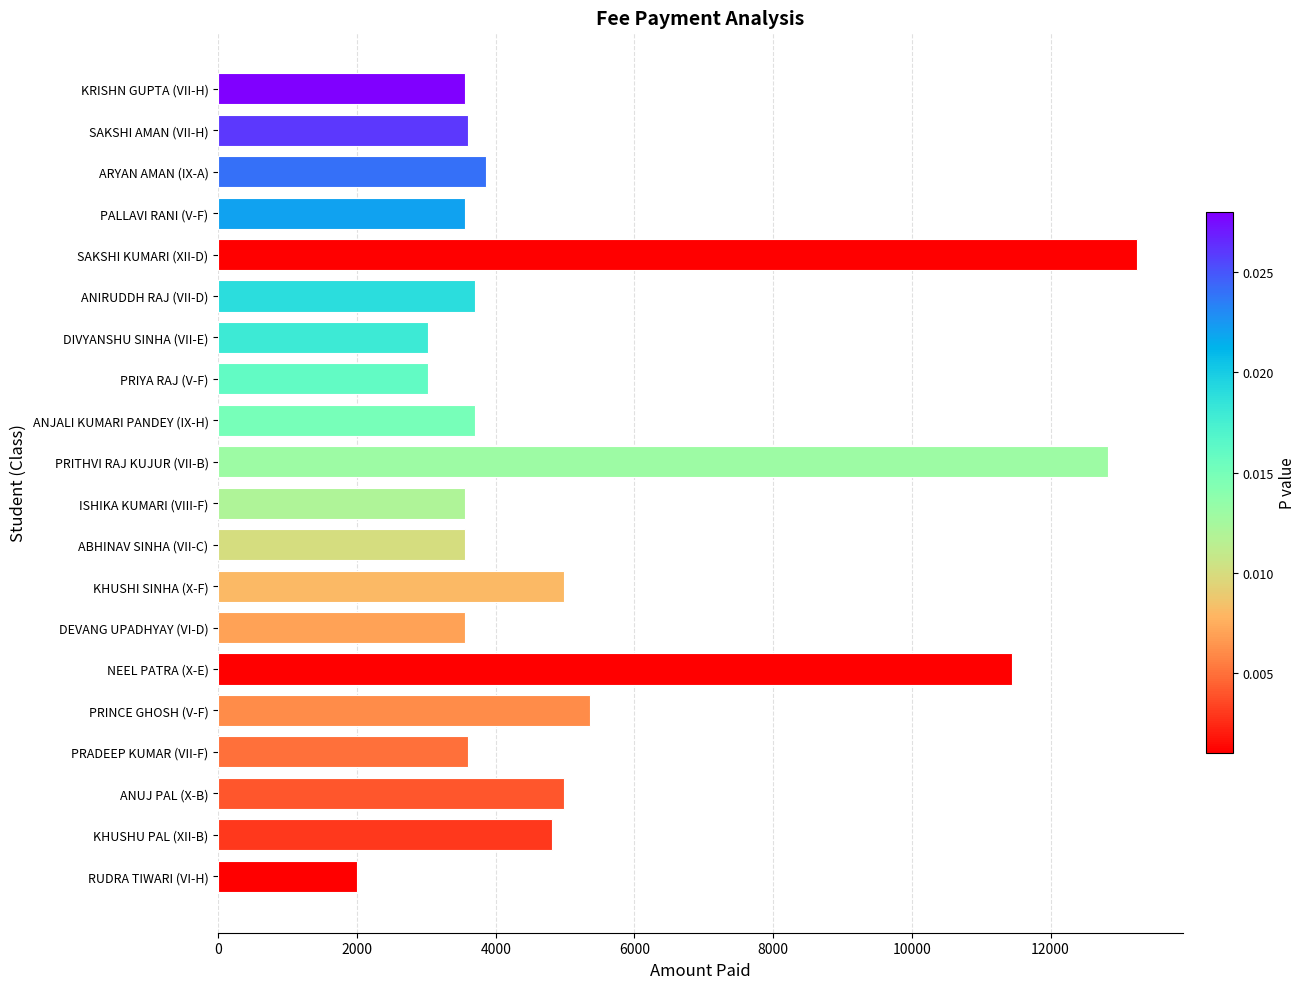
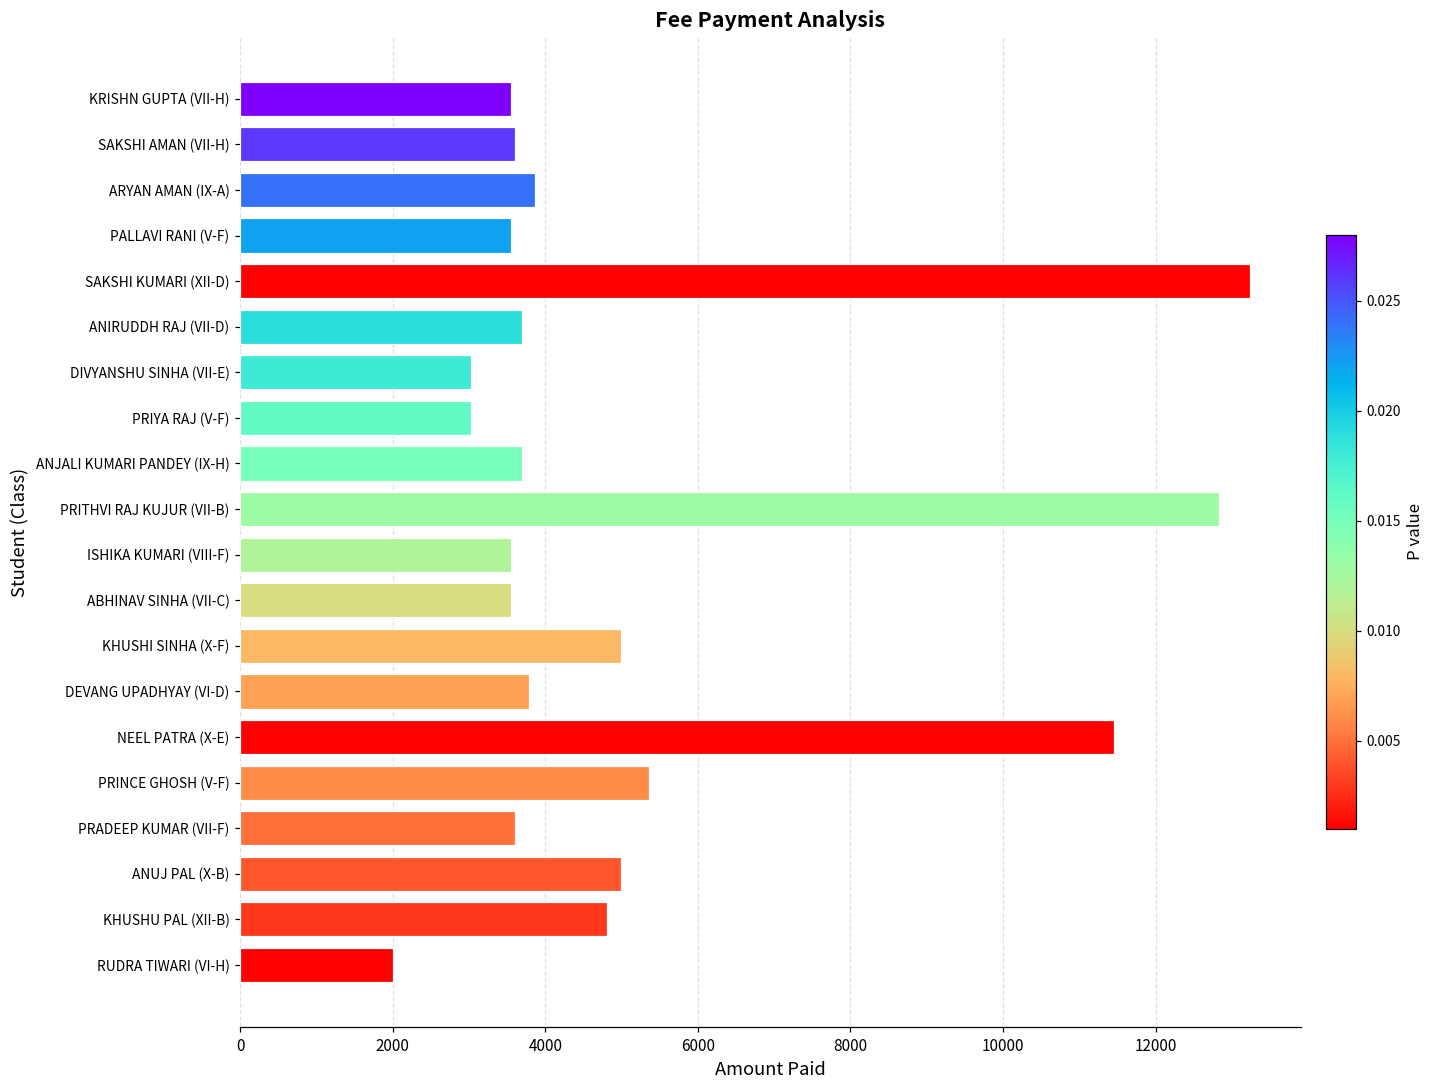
  {
    "KRISHN GUPTA (VII-H)": 3600,
    "SAKSHI AMAN (VII-H)": 3600,
    "ARYAN AMAN (IX-A)": 3900,
    "PALLAVI RANI (V-F)": 3600,
    "SAKSHI KUMARI (XII-D)": 13200,
    "ANIRUDDH RAJ (VII-D)": 3700,
    "DIVYANSHU SINHA (VII-E)": 3000,
    "PRIYA RAJ (V-F)": 3000,
    "ANJALI KUMARI PANDEY (IX-H)": 3700,
    "PRITHVI RAJ KUJUR (VII-B)": 12800,
    "ISHIKA KUMARI (VIII-F)": 3600,
    "ABHINAV SINHA (VII-C)": 3600,
    "KHUSHI SINHA (X-F)": 5000,
-   "DEVANG UPADHYAY (VI-D)": 3600,
+   "DEVANG UPADHYAY (VI-D)": 3800,
    "NEEL PATRA (X-E)": 11500,
    "PRINCE GHOSH (V-F)": 5400,
    "PRADEEP KUMAR (VII-F)": 3600,
    "ANUJ PAL (X-B)": 5000,
    "KHUSHU PAL (XII-B)": 4800,
    "RUDRA TIWARI (VI-H)": 2000
  }
